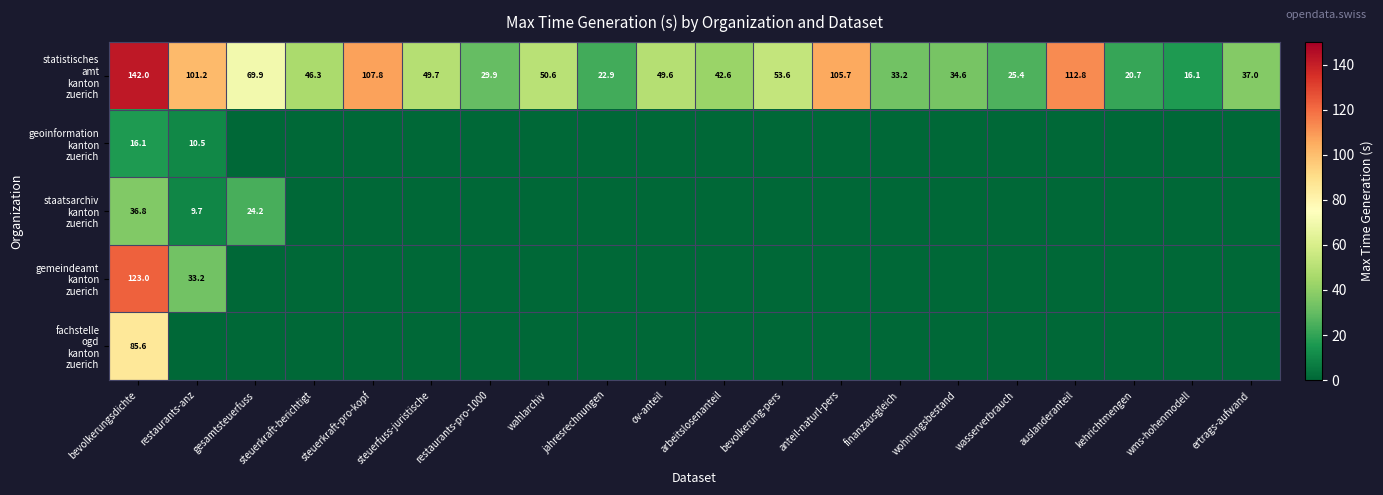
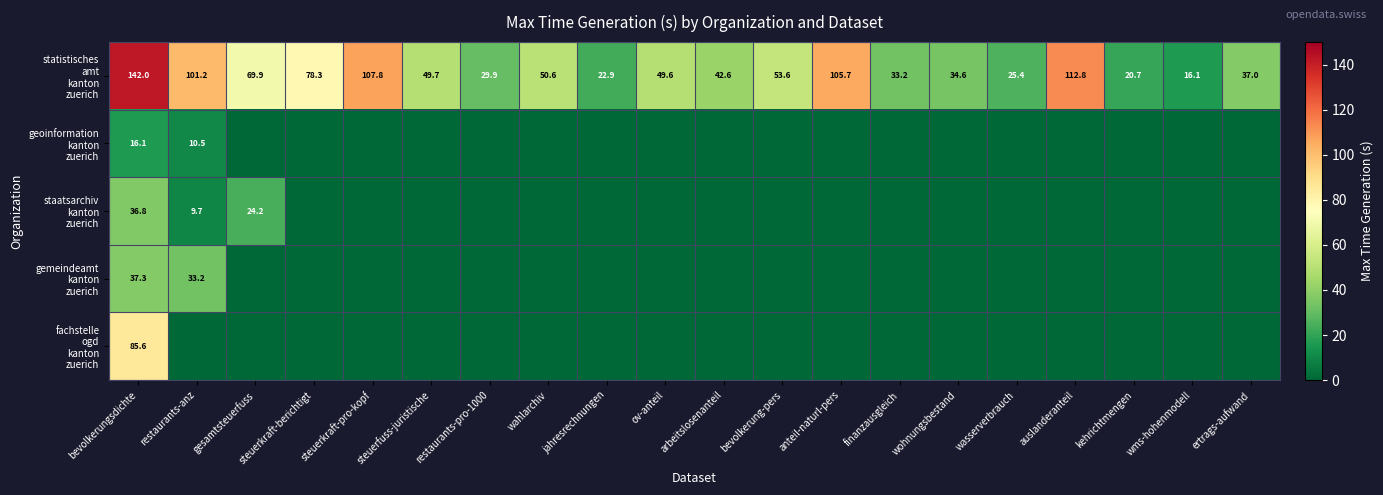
  {
    "statistisches amt kanton zuerich": {
      "bevolkerungsdichte": 142.0,
      "restaurants-anz": 101.2,
      "gesamtsteuerfuss": 69.9,
-     "steuerkraft-berichtigt": 46.3,
+     "steuerkraft-berichtigt": 78.3,
      "steuerkraft-pro-kopf": 107.8,
      "steuerfuss-juristische": 49.7,
      "restaurants-pro-1000": 29.9,
      "wahlarchiv": 50.6,
      "jahresrechnungen": 22.9,
      "ov-anteil": 49.6,
      "arbeitslosenanteil": 42.6,
      "bevolkerung-pers": 53.6,
      "anteil-naturl-pers": 105.7,
      "finanzausgleich": 33.2,
      "wohnungsbestand": 34.6,
      "wasserverbrauch": 25.4,
      "auslanderanteil": 112.8,
      "kehrichtmengen": 20.7,
      "wms-hohenmodell": 16.1,
      "ertrags-aufwand": 37.0
    },
    "geoinformation kanton zuerich": {
      "bevolkerungsdichte": 16.1,
      "restaurants-anz": 10.5
    },
    "staatsarchiv kanton zuerich": {
      "bevolkerungsdichte": 36.8,
      "restaurants-anz": 9.7,
      "gesamtsteuerfuss": 24.2
    },
    "gemeindeamt kanton zuerich": {
-     "bevolkerungsdichte": 123.0,
+     "bevolkerungsdichte": 37.3,
      "restaurants-anz": 33.2
    },
    "fachstelle ogd kanton zuerich": {
      "bevolkerungsdichte": 85.6
    }
  }
